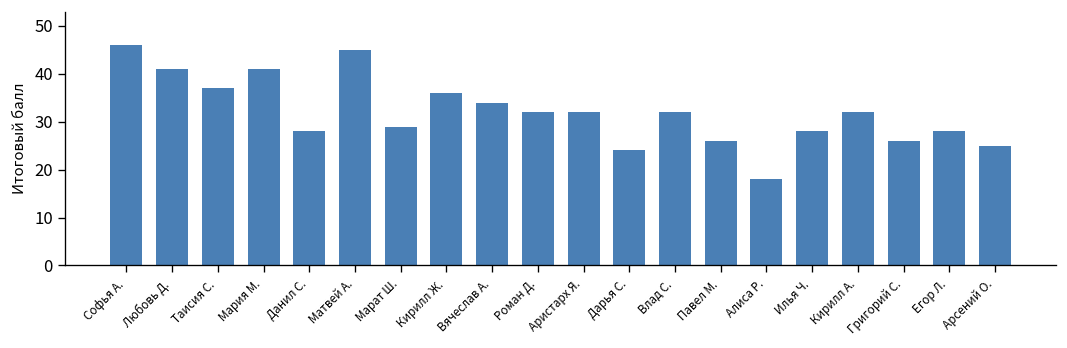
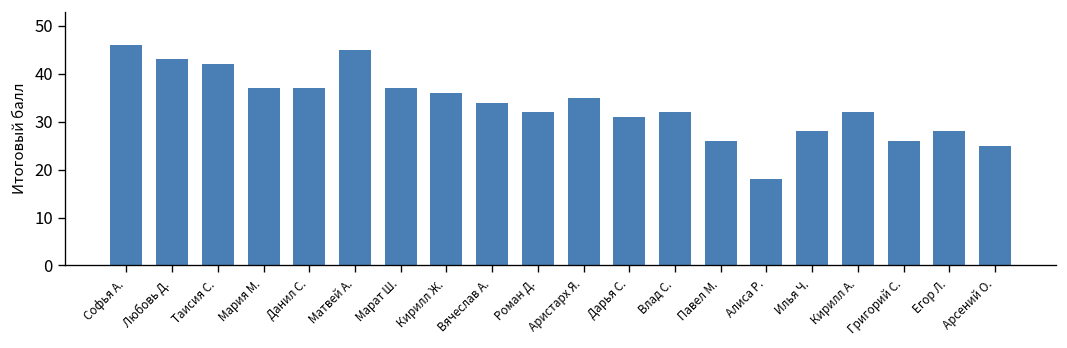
  {
    "Софья А.": 46,
-   "Любовь Д.": 41,
-   "Таисия С.": 37,
-   "Мария М.": 41,
-   "Данил С.": 28,
+   "Любовь Д.": 43,
+   "Таисия С.": 42,
+   "Мария М.": 37,
+   "Данил С.": 37,
    "Матвей А.": 45,
-   "Марат Ш.": 29,
+   "Марат Ш.": 37,
    "Кирилл Ж.": 36,
    "Вячеслав А.": 34,
    "Роман Д.": 32,
-   "Аристарх Я.": 32,
-   "Дарья С.": 24,
+   "Аристарх Я.": 35,
+   "Дарья С.": 31,
    "Влад С.": 32,
    "Павел М.": 26,
    "Алиса Р.": 18,
    "Илья Ч.": 28,
    "Кирилл А.": 32,
    "Григорий С.": 26,
    "Егор Л.": 28,
    "Арсений О.": 25
  }
